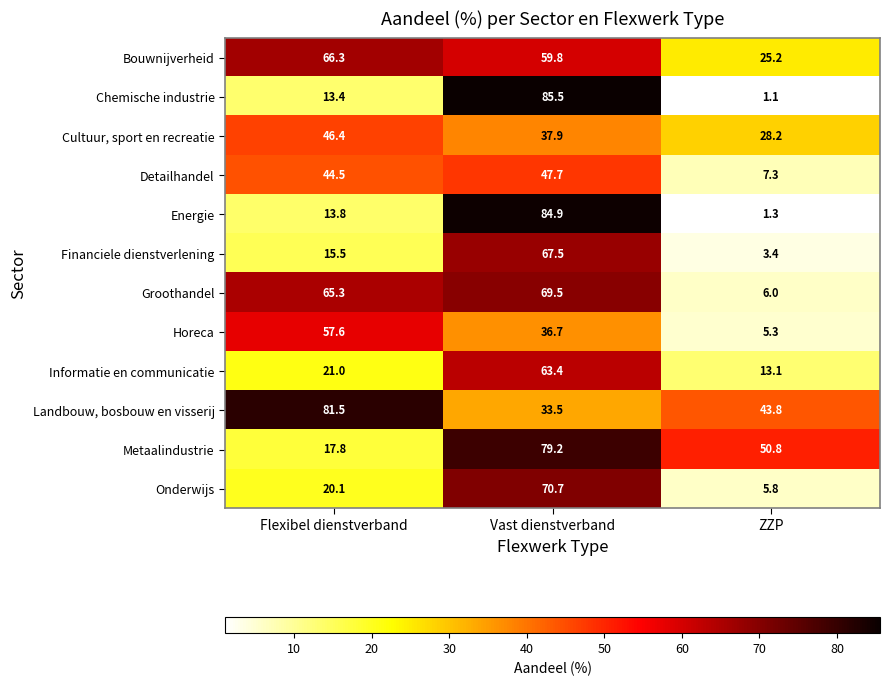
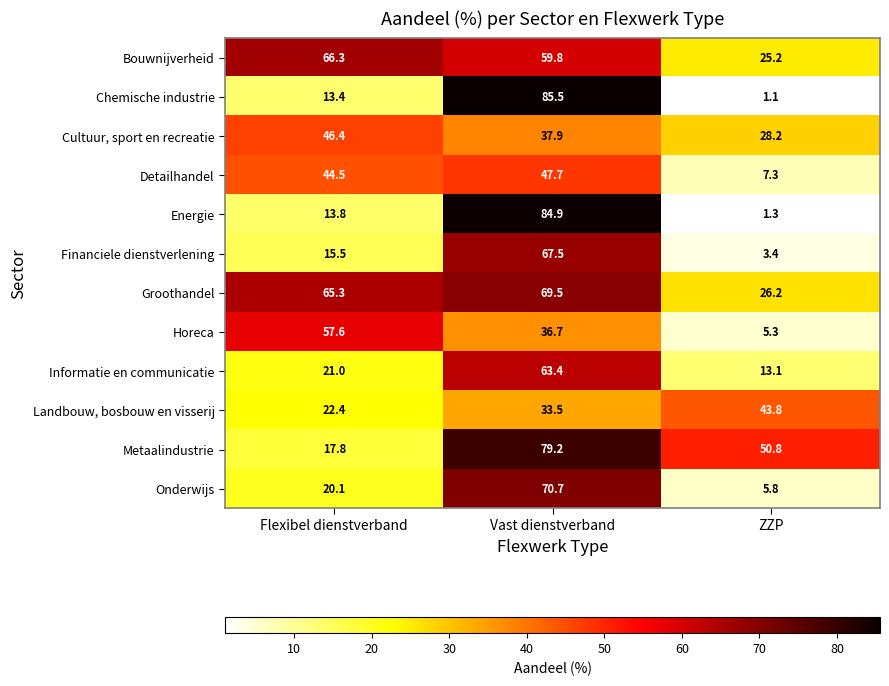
  {
    "Bouwnijverheid": {
      "Flexibel dienstverband": 66.3,
      "Vast dienstverband": 59.8,
      "ZZP": 25.2
    },
    "Chemische industrie": {
      "Flexibel dienstverband": 13.4,
      "Vast dienstverband": 85.5,
      "ZZP": 1.1
    },
    "Cultuur, sport en recreatie": {
      "Flexibel dienstverband": 46.4,
      "Vast dienstverband": 37.9,
      "ZZP": 28.2
    },
    "Detailhandel": {
      "Flexibel dienstverband": 44.5,
      "Vast dienstverband": 47.7,
      "ZZP": 7.3
    },
    "Energie": {
      "Flexibel dienstverband": 13.8,
      "Vast dienstverband": 84.9,
      "ZZP": 1.3
    },
    "Financiele dienstverlening": {
      "Flexibel dienstverband": 15.5,
      "Vast dienstverband": 67.5,
      "ZZP": 3.4
    },
    "Groothandel": {
      "Flexibel dienstverband": 65.3,
      "Vast dienstverband": 69.5,
-     "ZZP": 6.0
+     "ZZP": 26.2
    },
    "Horeca": {
      "Flexibel dienstverband": 57.6,
      "Vast dienstverband": 36.7,
      "ZZP": 5.3
    },
    "Informatie en communicatie": {
      "Flexibel dienstverband": 21.0,
      "Vast dienstverband": 63.4,
      "ZZP": 13.1
    },
    "Landbouw, bosbouw en visserij": {
-     "Flexibel dienstverband": 81.5,
+     "Flexibel dienstverband": 22.4,
      "Vast dienstverband": 33.5,
      "ZZP": 43.8
    },
    "Metaalindustrie": {
      "Flexibel dienstverband": 17.8,
      "Vast dienstverband": 79.2,
      "ZZP": 50.8
    },
    "Onderwijs": {
      "Flexibel dienstverband": 20.1,
      "Vast dienstverband": 70.7,
      "ZZP": 5.8
    }
  }
